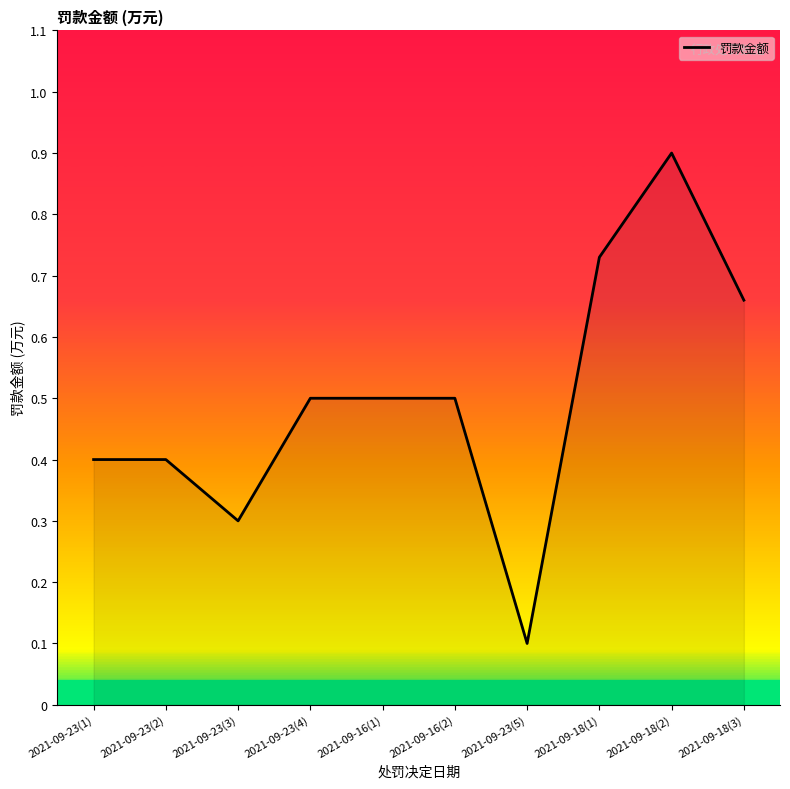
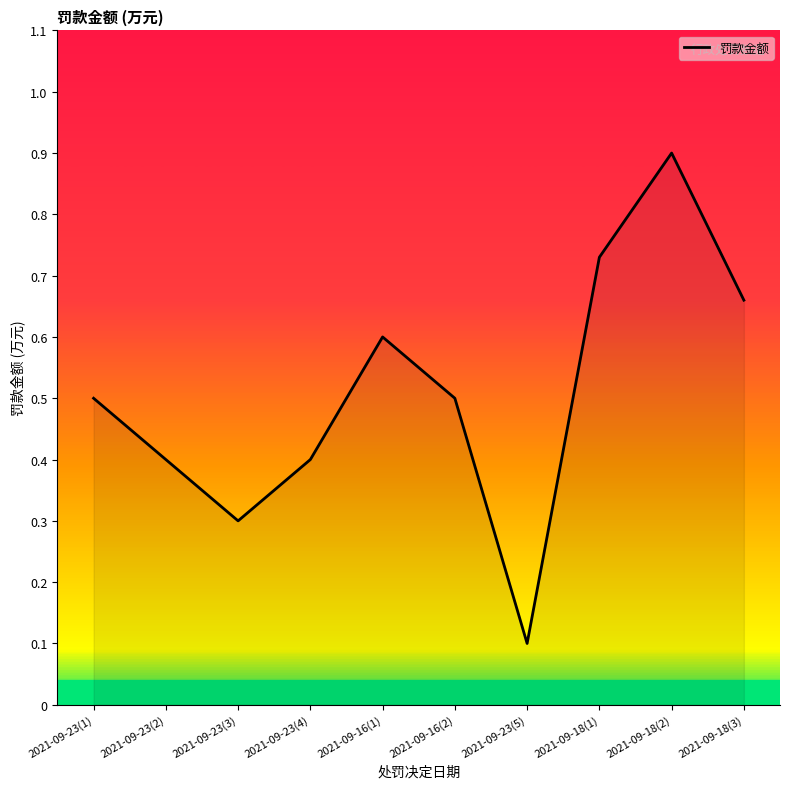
  {
-   "2021-09-23(1)": 0.4,
+   "2021-09-23(1)": 0.5,
    "2021-09-23(2)": 0.4,
    "2021-09-23(3)": 0.3,
-   "2021-09-23(4)": 0.5,
-   "2021-09-16(1)": 0.5,
+   "2021-09-23(4)": 0.4,
+   "2021-09-16(1)": 0.6,
    "2021-09-16(2)": 0.5,
    "2021-09-23(5)": 0.1,
    "2021-09-18(1)": 0.73,
    "2021-09-18(2)": 0.9,
    "2021-09-18(3)": 0.66
  }
